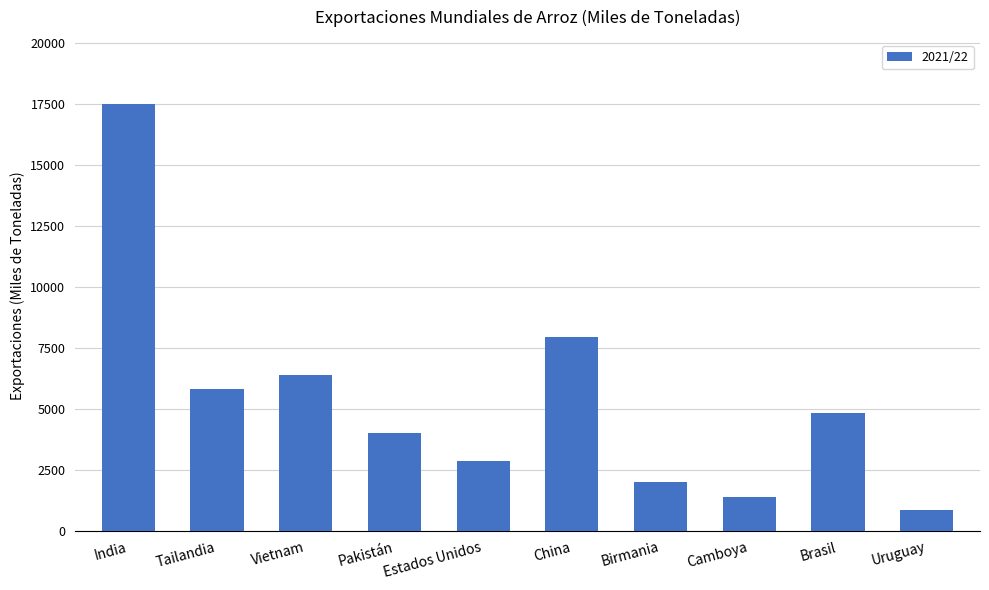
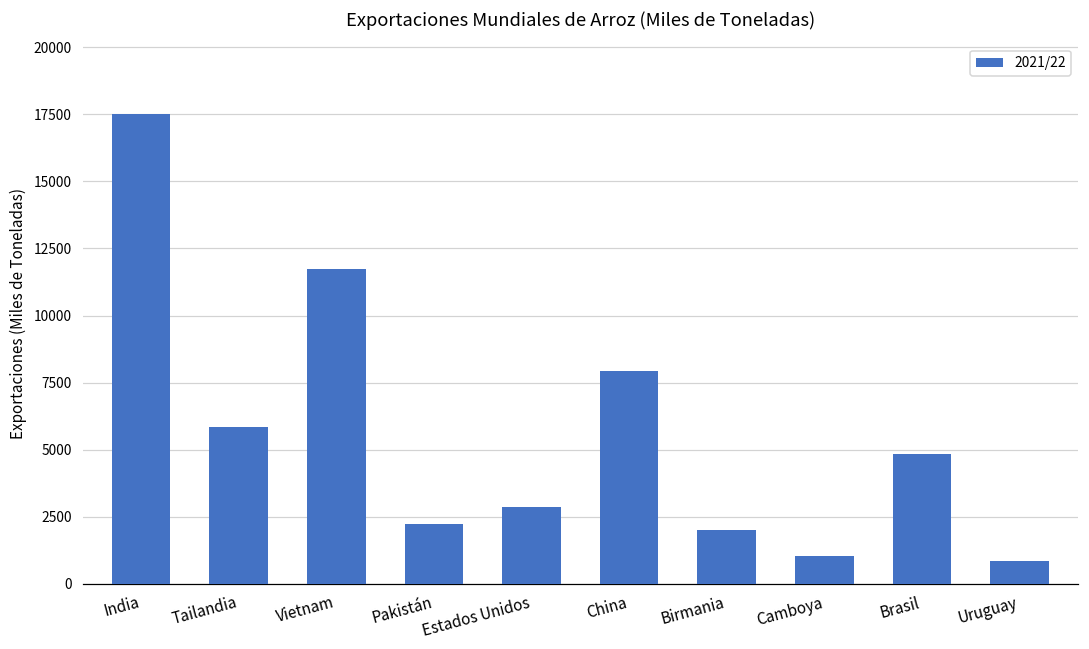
  {
    "India": 17500,
    "Tailandia": 5800,
-   "Vietnam": 6400,
-   "Pakistán": 4000,
+   "Vietnam": 11700,
+   "Pakistán": 2200,
    "Estados Unidos": 2900,
    "China": 7900,
    "Birmania": 2000,
-   "Camboya": 1400,
+   "Camboya": 1000,
    "Brasil": 4800,
    "Uruguay": 900
  }
